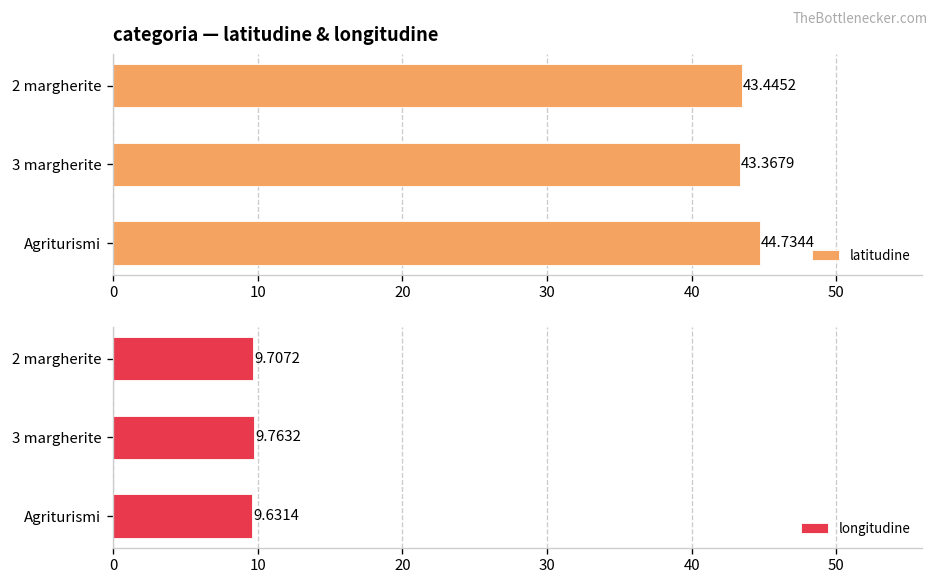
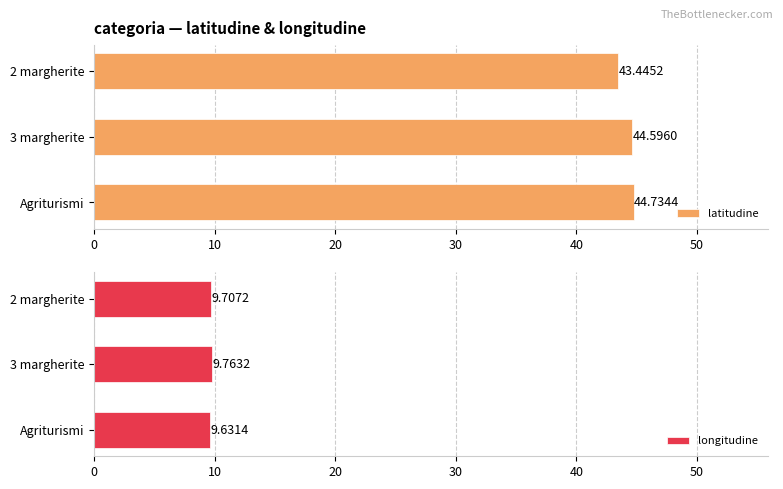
  {
    "categoria — latitudine & longitudine": {
      "2 margherite": 43.4452,
-     "3 margherite": 43.3679,
+     "3 margherite": 44.5960,
      "Agriturismi": 44.7344
    }
  }
